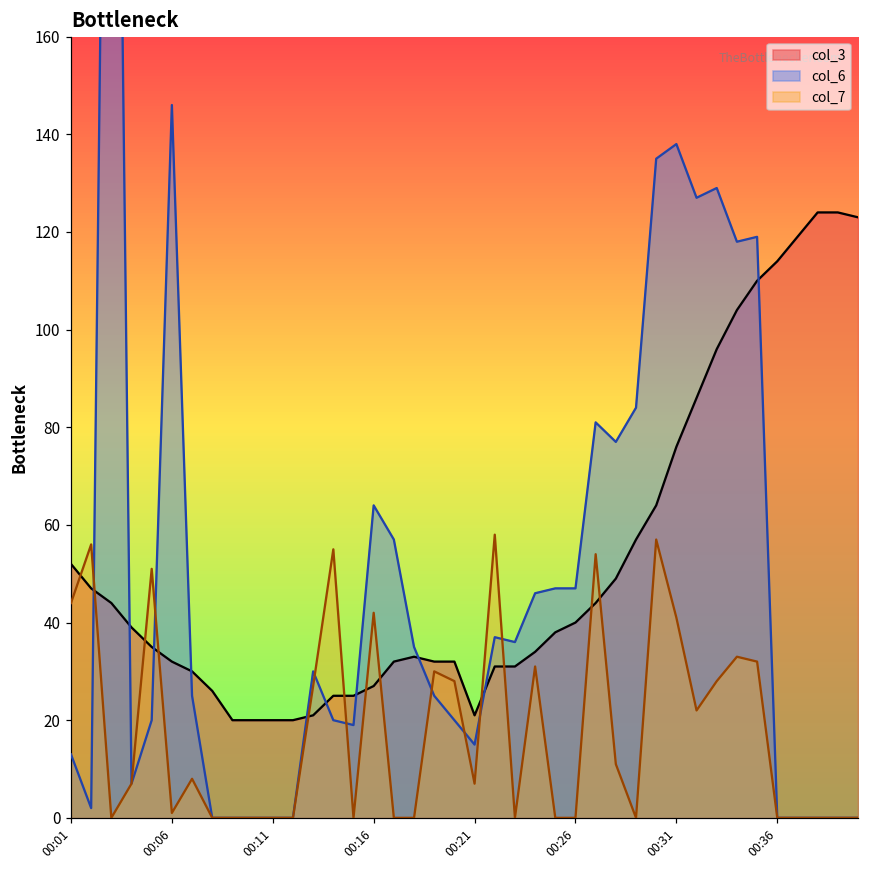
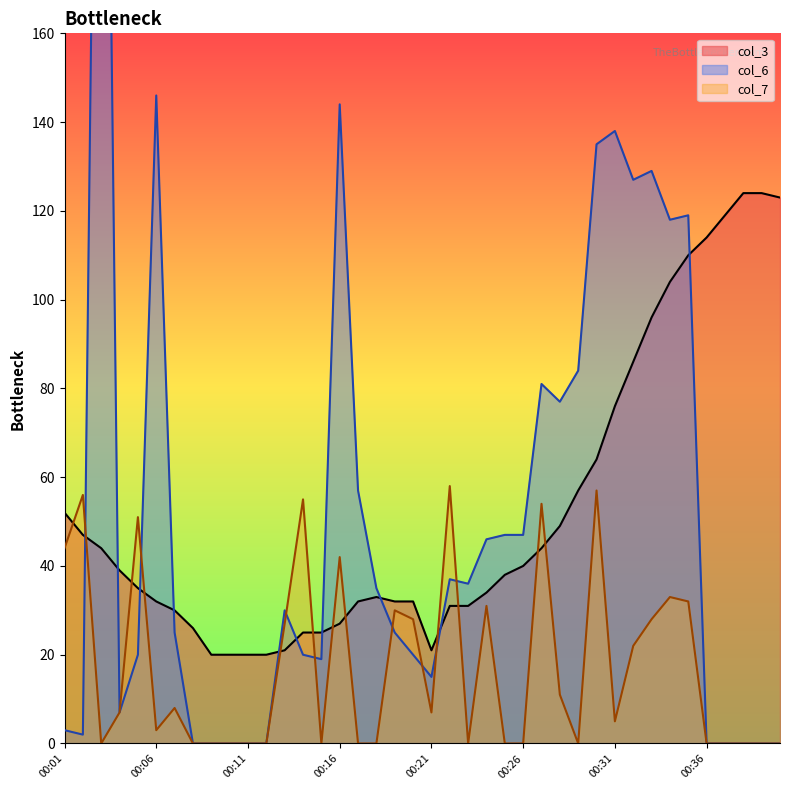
  {
    "col_3": {
      "00:01": 52,
      "00:06": 32,
      "00:11": 20,
      "00:16": 27,
      "00:21": 21,
      "00:26": 40,
      "00:31": 76,
      "00:36": 114
    },
    "col_6": {
-     "00:01": 13,
+     "00:01": 3,
      "00:06": 146,
-     "00:16": 64,
+     "00:16": 144,
      "00:21": 15,
      "00:26": 47,
      "00:31": 138
    },
    "col_7": {
      "00:01": 44,
-     "00:06": 1,
+     "00:06": 3,
      "00:16": 42,
      "00:21": 7,
      "00:26": 0,
-     "00:31": 41
+     "00:31": 5
    }
  }
